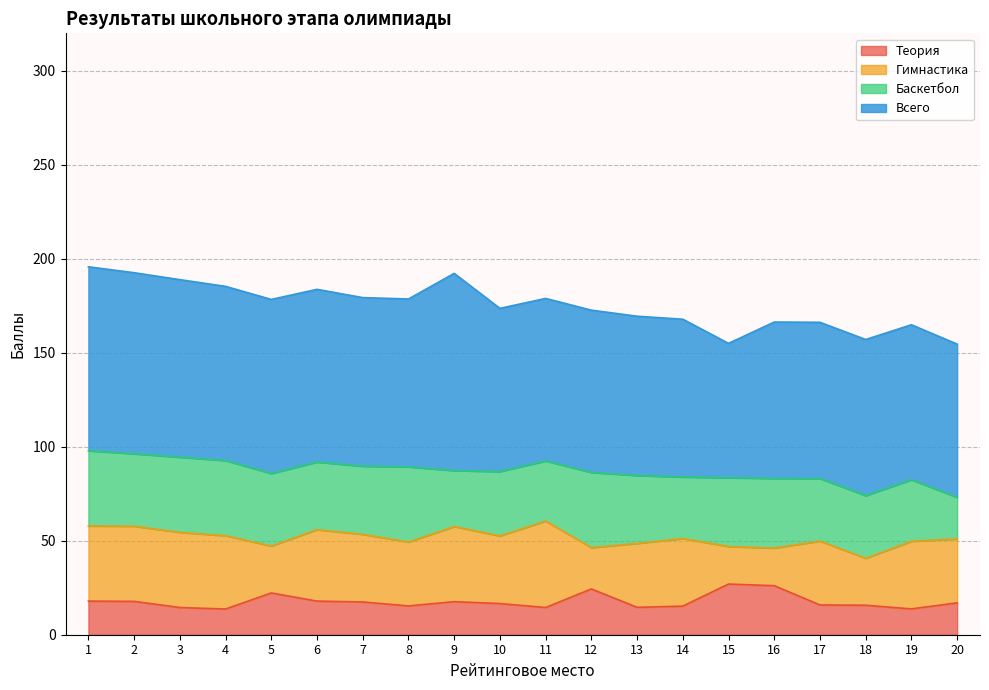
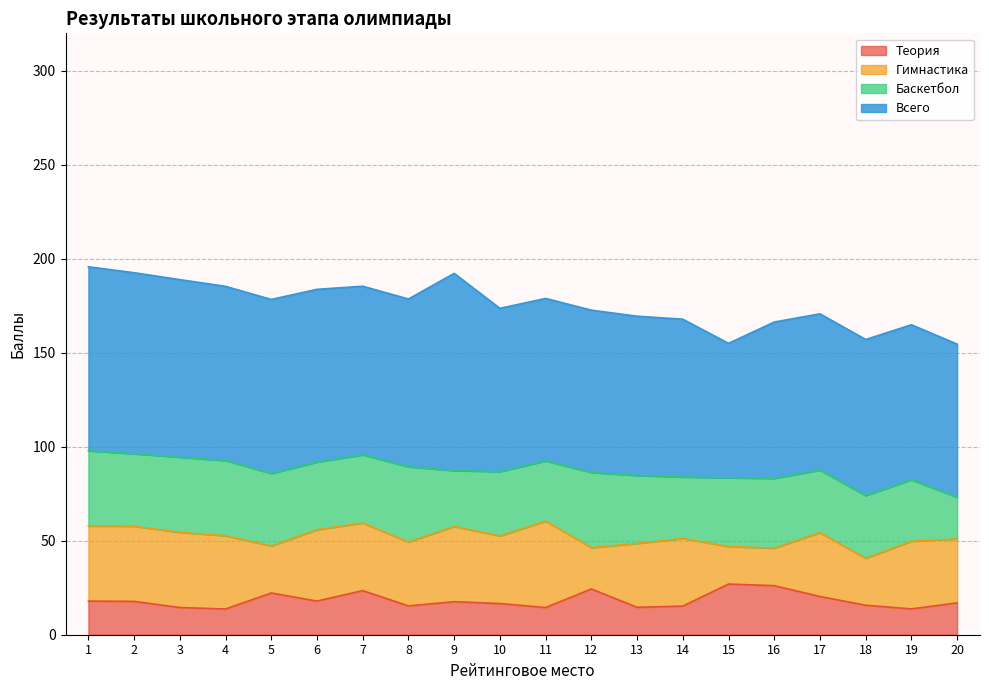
  {
    "Теория": {
      "1": 18,
      "2": 18,
      "3": 14,
      "4": 14,
      "5": 22,
      "6": 18,
-     "7": 17,
+     "7": 23,
      "8": 15,
      "9": 18,
      "10": 17,
      "11": 14,
      "12": 24,
      "13": 15,
      "14": 15,
      "15": 27,
      "16": 26,
-     "17": 16,
+     "17": 20,
      "18": 16,
      "19": 14,
      "20": 17
    },
    "Гимнастика": {
      "1": 40,
      "2": 40,
      "3": 40,
      "4": 39,
      "5": 25,
      "6": 38,
      "7": 36,
      "8": 34,
      "9": 40,
      "10": 36,
      "11": 46,
      "12": 22,
      "13": 34,
      "14": 36,
      "15": 20,
      "16": 20,
      "17": 34,
      "18": 25,
      "19": 36,
      "20": 34
    },
    "Баскетбол": {
      "1": 40,
      "2": 39,
      "3": 40,
      "4": 40,
      "5": 39,
      "6": 36,
      "7": 36,
      "8": 40,
      "9": 30,
      "10": 34,
      "11": 32,
      "12": 40,
      "13": 36,
      "14": 33,
      "15": 37,
      "16": 37,
      "17": 33,
      "18": 33,
      "19": 33,
      "20": 22
    },
    "Всего": {
      "1": 98,
      "2": 96,
      "3": 94,
      "4": 93,
      "5": 93,
      "6": 92,
      "7": 90,
      "8": 89,
      "9": 105,
      "10": 87,
      "11": 86,
      "12": 86,
      "13": 85,
      "14": 84,
      "15": 72,
      "16": 83,
      "17": 83,
      "18": 83,
      "19": 82,
      "20": 82
    }
  }
